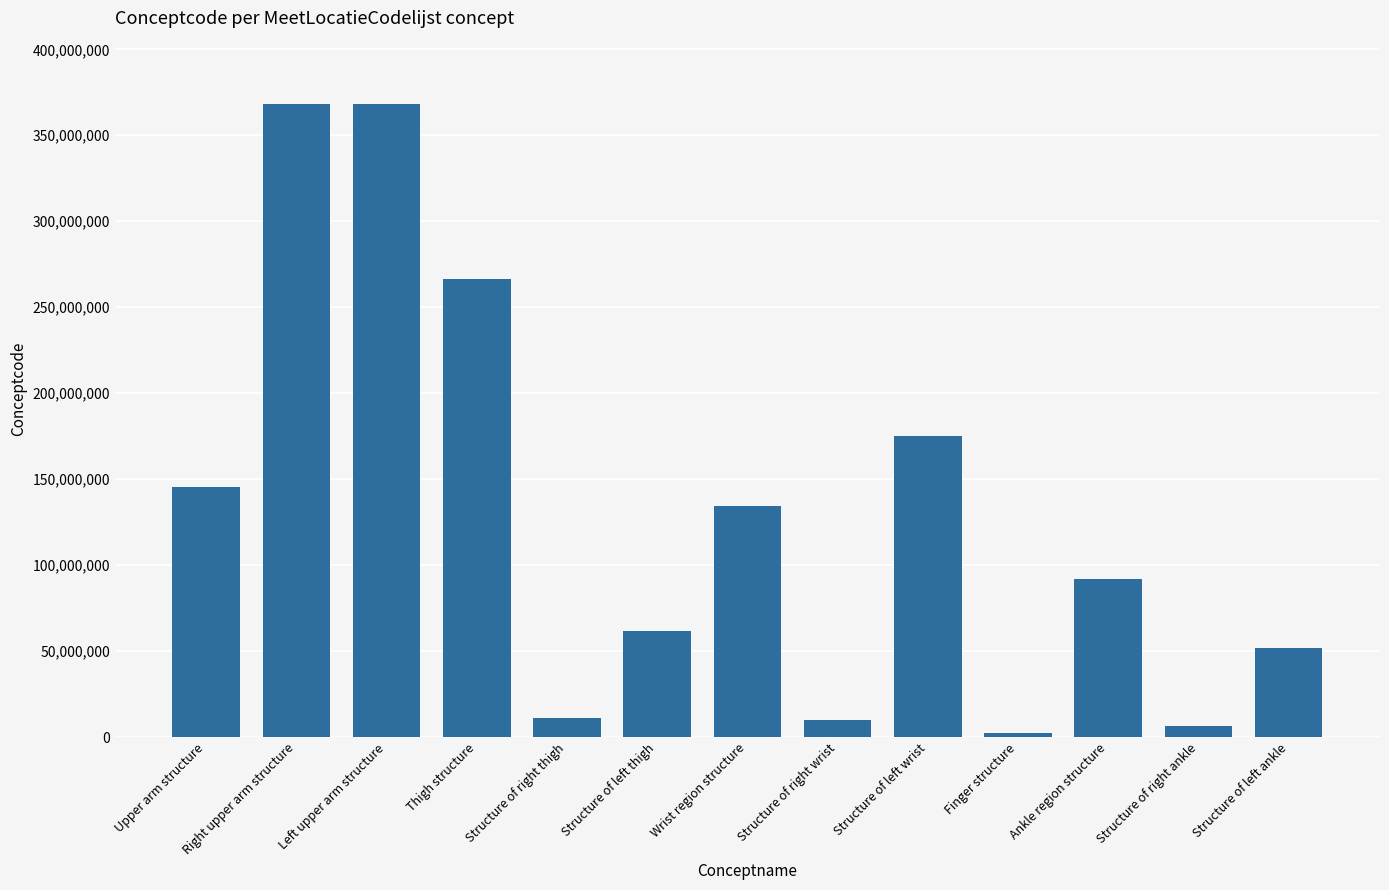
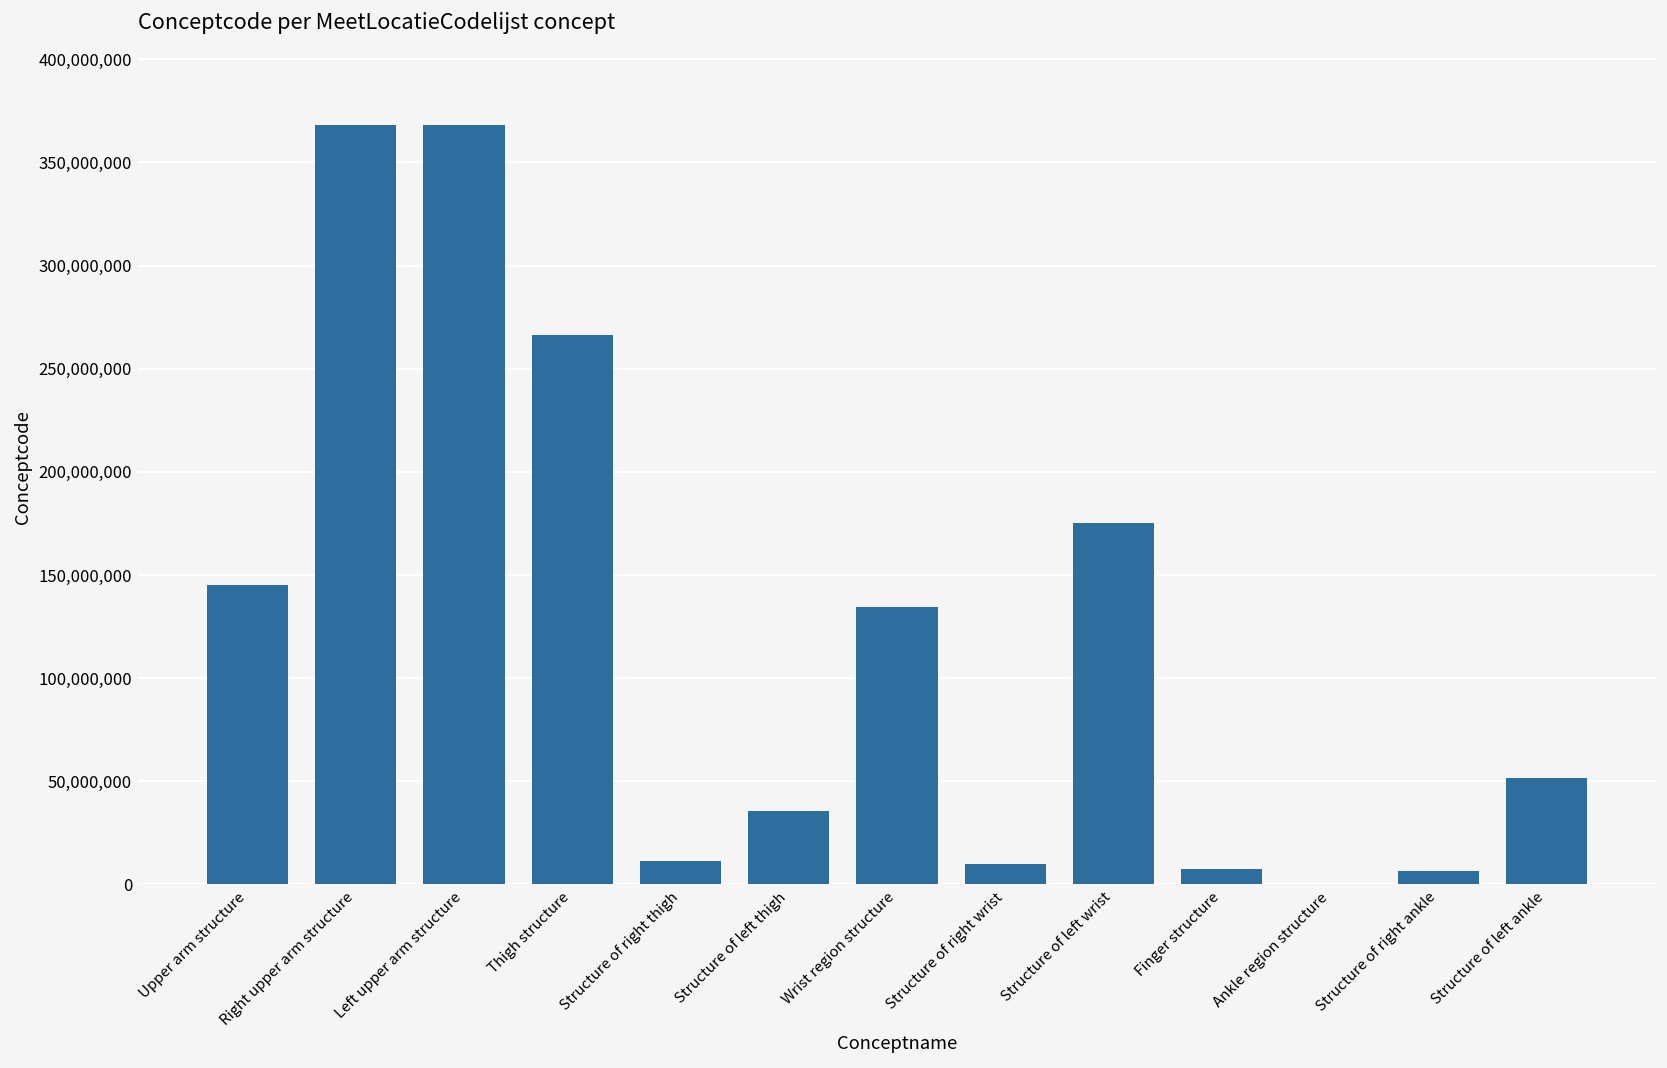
  {
    "Upper arm structure": "145,000,000",
    "Right upper arm structure": "368,000,000",
    "Left upper arm structure": "368,000,000",
    "Thigh structure": "266,000,000",
    "Structure of right thigh": "11,000,000",
-   "Structure of left thigh": "61,000,000",
+   "Structure of left thigh": "36,000,000",
    "Wrist region structure": "134,000,000",
    "Structure of right wrist": "10,000,000",
    "Structure of left wrist": "175,000,000",
-   "Finger structure": "3,000,000",
-   "Ankle region structure": "92,000,000",
+   "Finger structure": "8,000,000",
+   "Ankle region structure": "0",
    "Structure of right ankle": "7,000,000",
    "Structure of left ankle": "52,000,000"
  }
